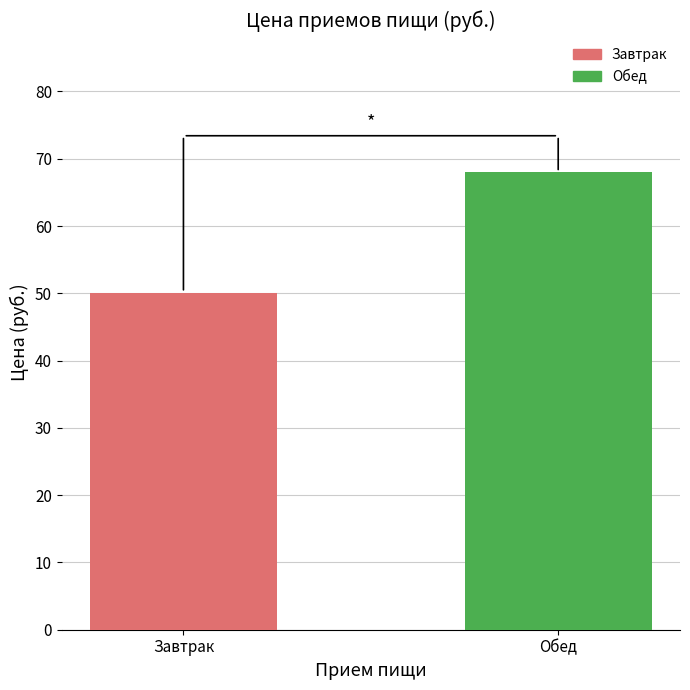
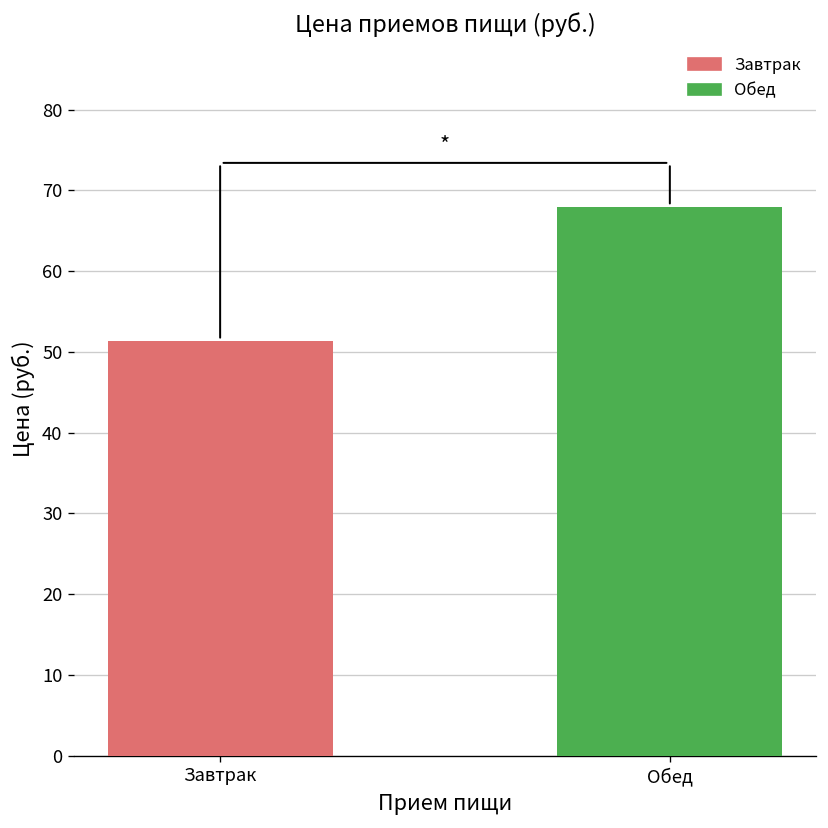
  {
-   "Завтрак": 50,
+   "Завтрак": 51,
    "Обед": 68
  }
